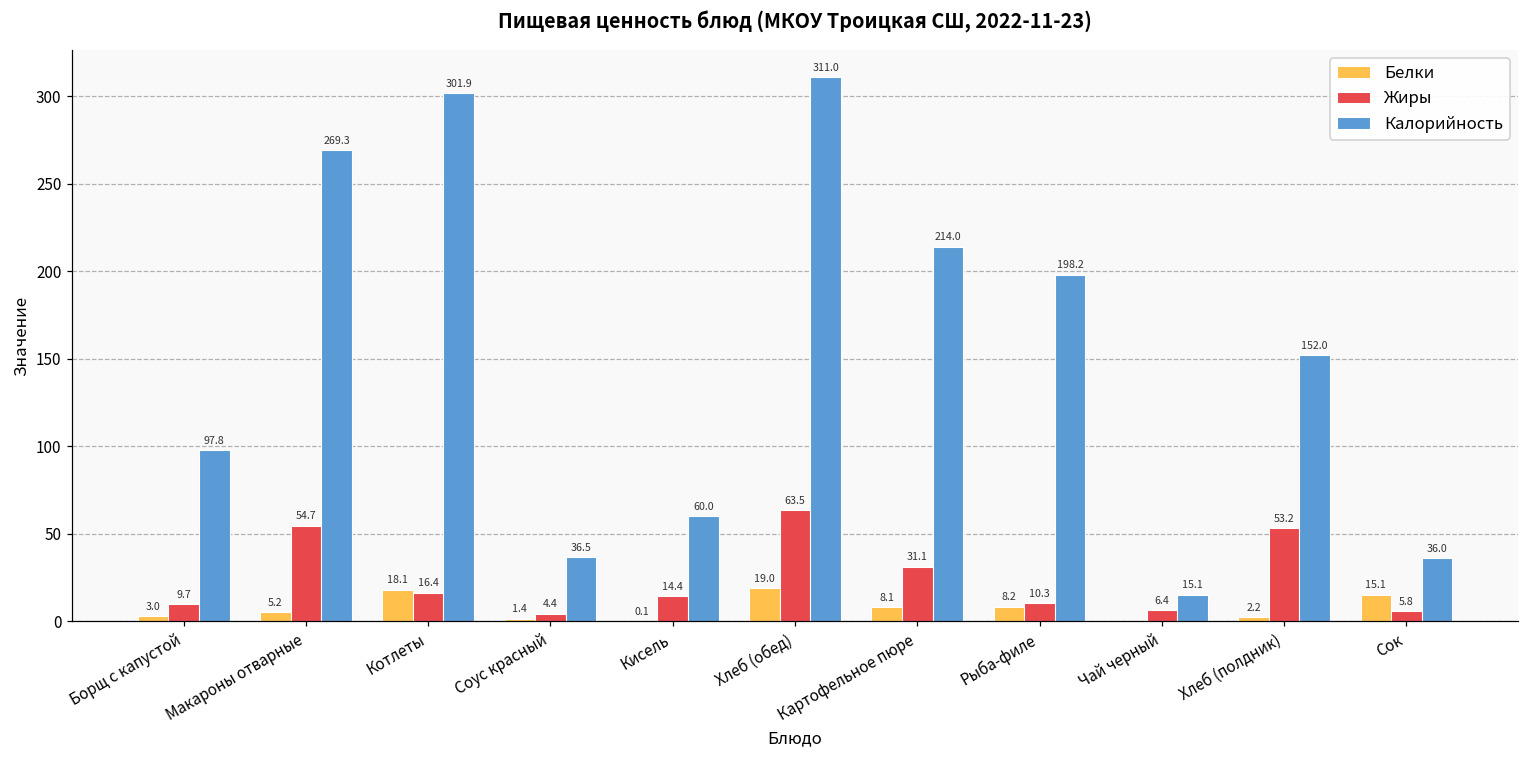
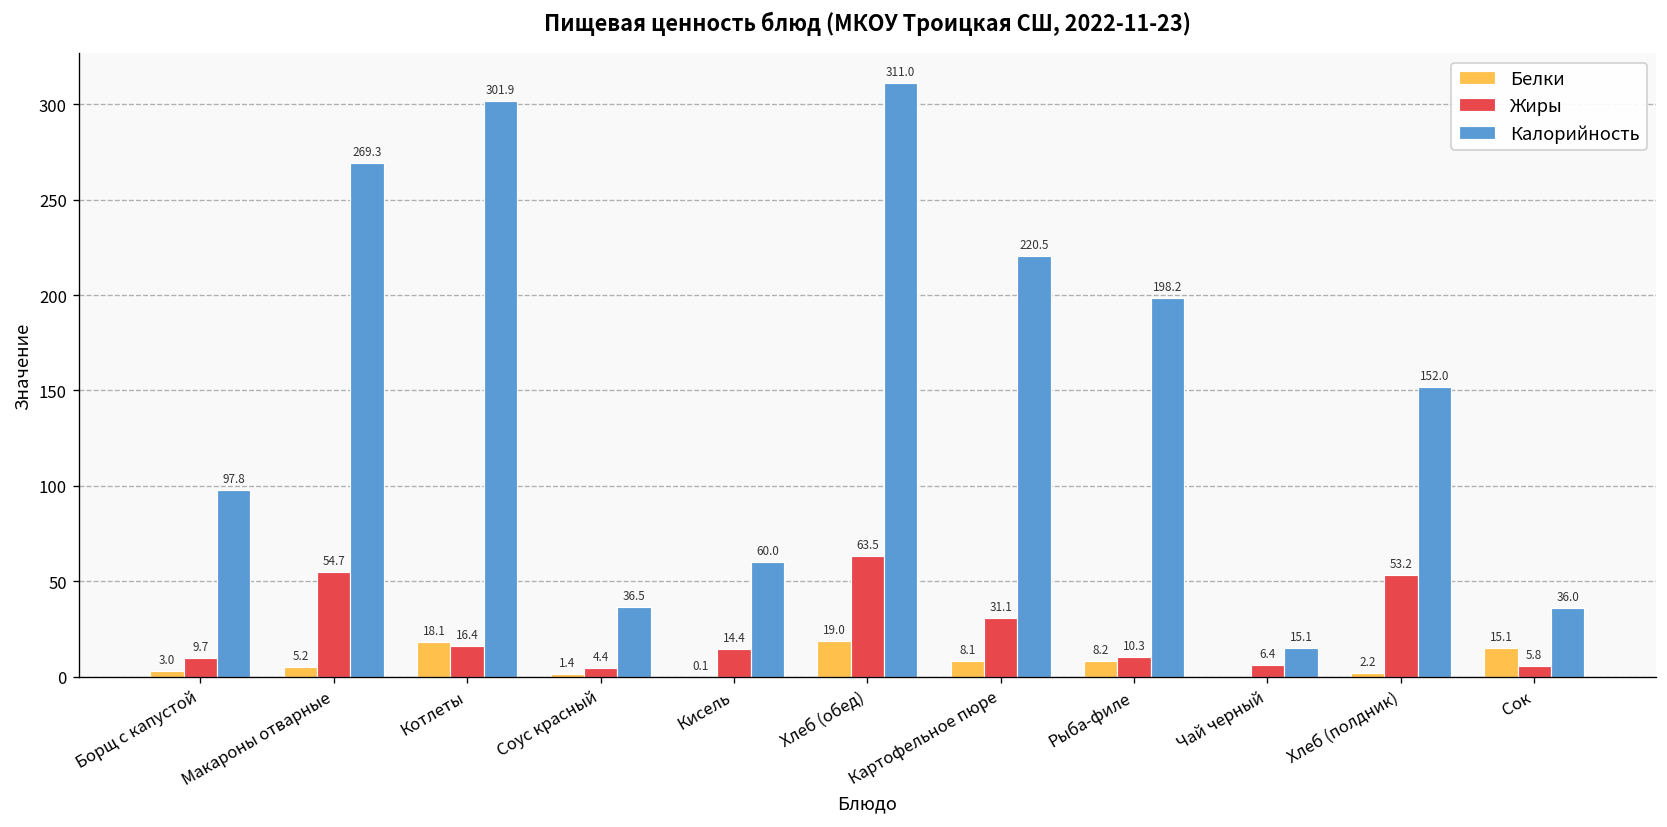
  {
    "Белки": {
      "Борщ с капустой": 3.0,
      "Макароны отварные": 5.2,
      "Котлеты": 18.1,
      "Соус красный": 1.4,
      "Кисель": 0.1,
      "Хлеб (обед)": 19.0,
      "Картофельное пюре": 8.1,
      "Рыба-филе": 8.2,
      "Хлеб (полдник)": 2.2,
      "Сок": 15.1
    },
    "Жиры": {
      "Борщ с капустой": 9.7,
      "Макароны отварные": 54.7,
      "Котлеты": 16.4,
      "Соус красный": 4.4,
      "Кисель": 14.4,
      "Хлеб (обед)": 63.5,
      "Картофельное пюре": 31.1,
      "Рыба-филе": 10.3,
      "Чай черный": 6.4,
      "Хлеб (полдник)": 53.2,
      "Сок": 5.8
    },
    "Калорийность": {
      "Борщ с капустой": 97.8,
      "Макароны отварные": 269.3,
      "Котлеты": 301.9,
      "Соус красный": 36.5,
      "Кисель": 60.0,
      "Хлеб (обед)": 311.0,
-     "Картофельное пюре": 214.0,
+     "Картофельное пюре": 220.5,
      "Рыба-филе": 198.2,
      "Чай черный": 15.1,
      "Хлеб (полдник)": 152.0,
      "Сок": 36.0
    }
  }
